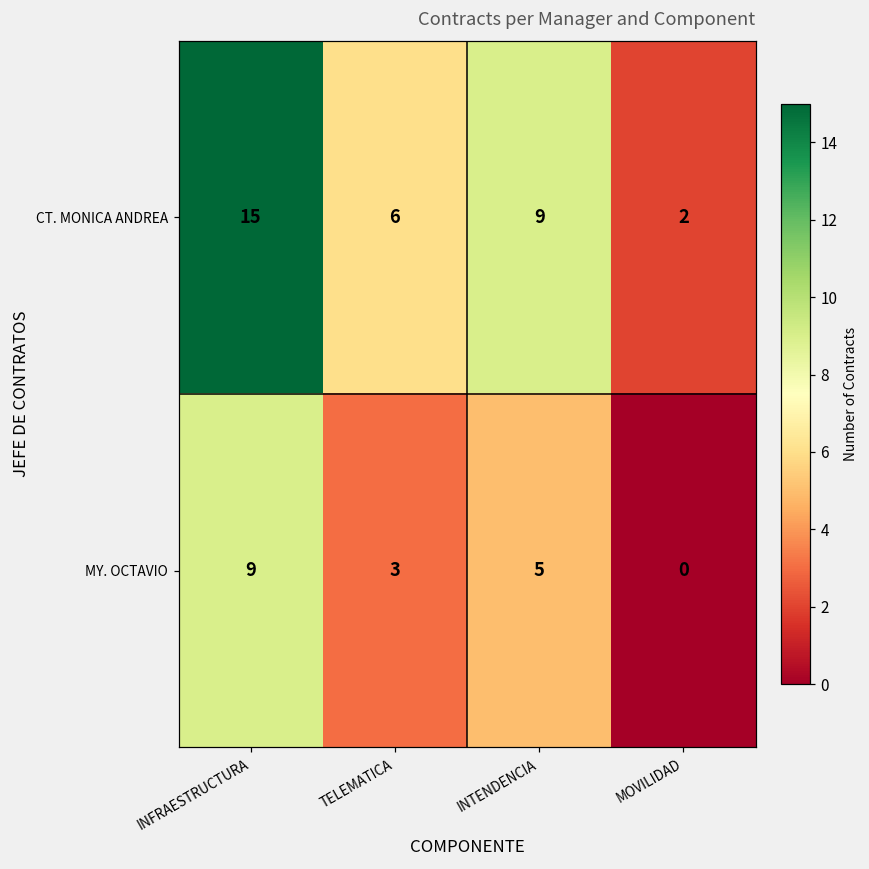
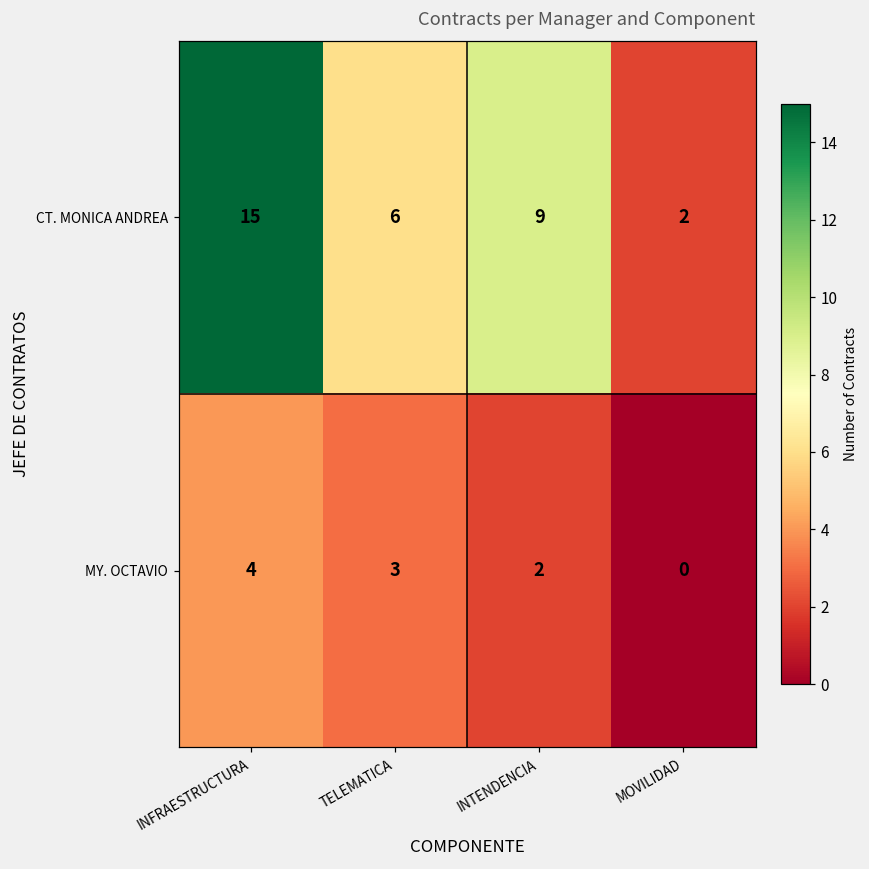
  {
    "CT. MONICA ANDREA": {
      "INFRAESTRUCTURA": 15,
      "TELEMATICA": 6,
      "INTENDENCIA": 9,
      "MOVILIDAD": 2
    },
    "MY. OCTAVIO": {
-     "INFRAESTRUCTURA": 9,
+     "INFRAESTRUCTURA": 4,
      "TELEMATICA": 3,
-     "INTENDENCIA": 5,
+     "INTENDENCIA": 2,
      "MOVILIDAD": 0
    }
  }
